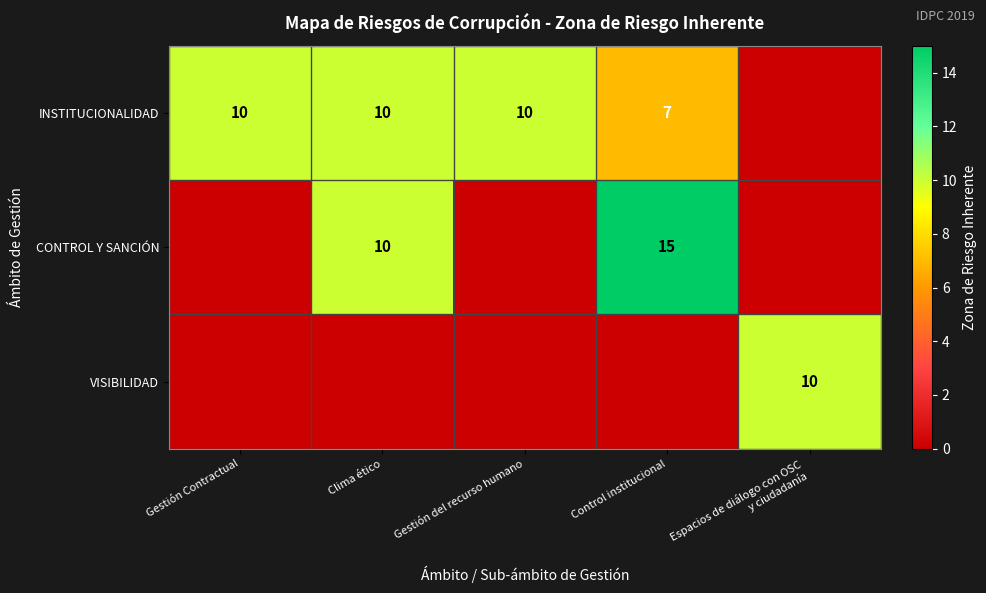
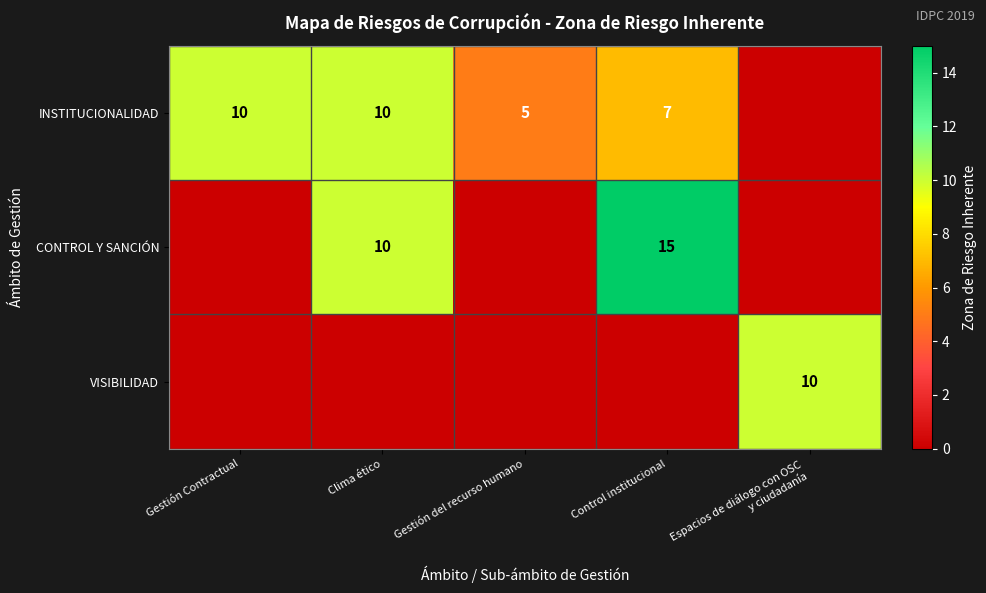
  {
    "INSTITUCIONALIDAD": {
      "Gestión Contractual": 10,
      "Clima ético": 10,
-     "Gestión del recurso humano": 10,
+     "Gestión del recurso humano": 5,
      "Control institucional": 7
    },
    "CONTROL Y SANCIÓN": {
      "Clima ético": 10,
      "Control institucional": 15
    },
    "VISIBILIDAD": {
      "Espacios de diálogo con OSC y ciudadanía": 10
    }
  }
